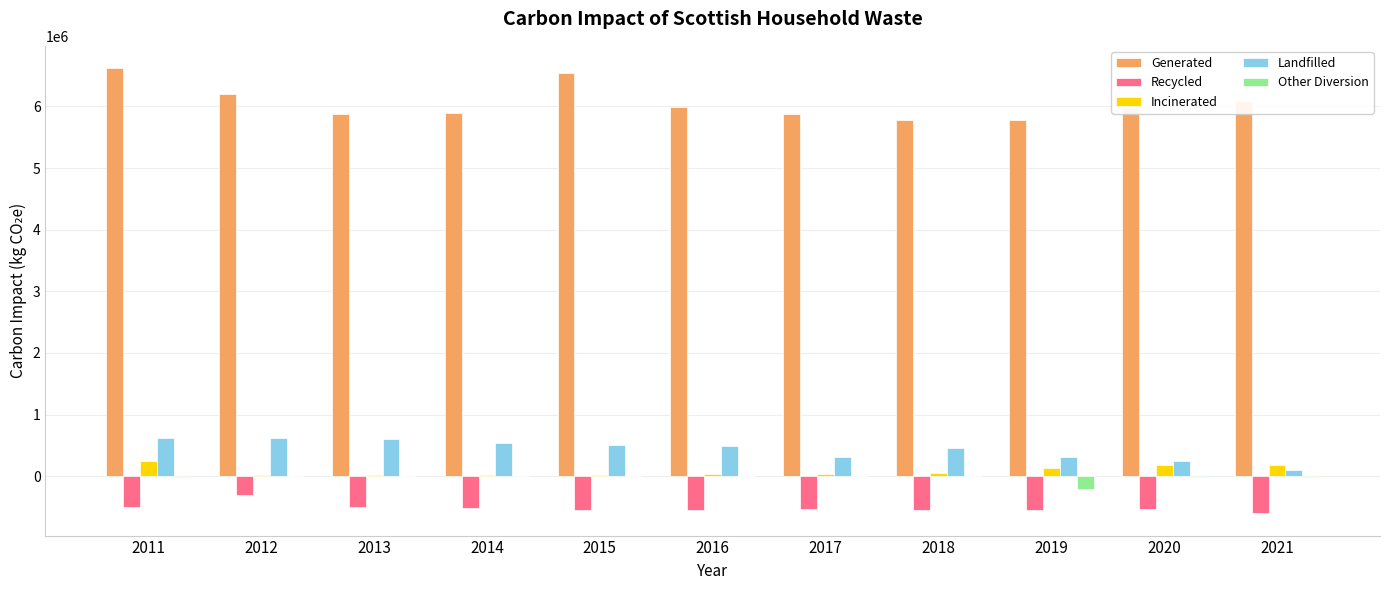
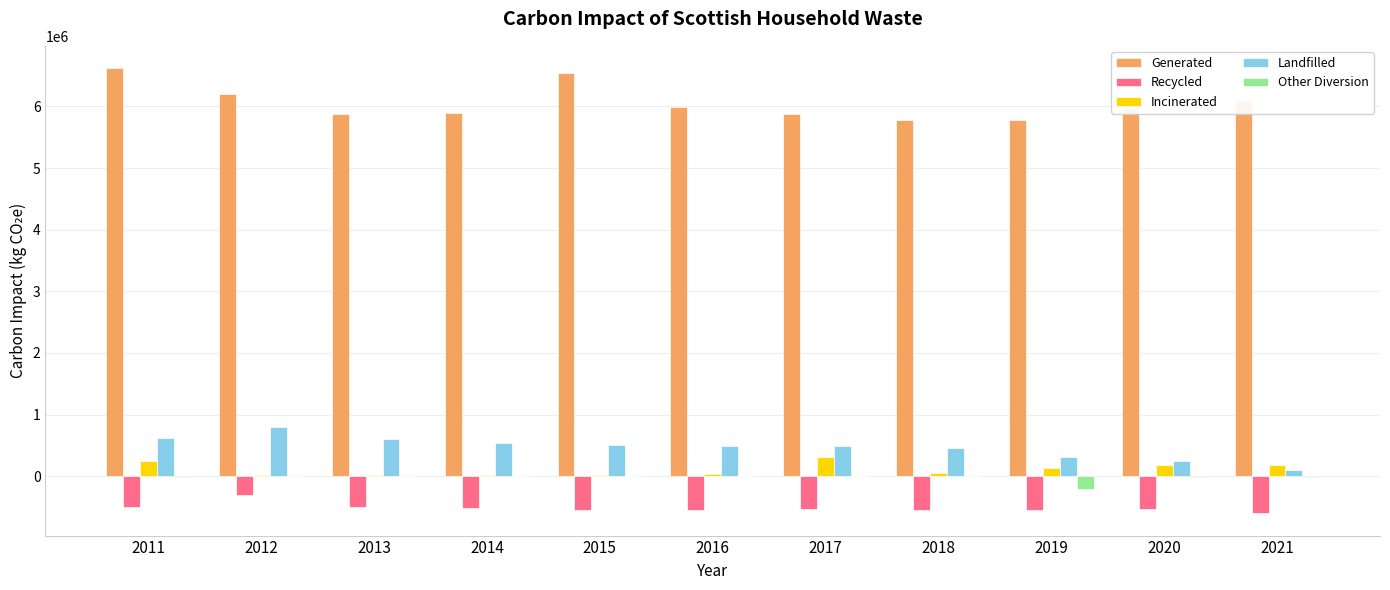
  {
    "Generated": {
      "2011": 6600000,
      "2012": 6200000,
      "2013": 5900000,
      "2014": 5900000,
      "2015": 6500000,
      "2016": 6000000,
      "2017": 5900000,
      "2018": 5800000,
      "2019": 5800000
    },
    "Recycled": {
      "2011": -500000,
      "2012": -300000,
      "2013": -500000,
      "2014": -500000,
      "2015": -500000,
      "2016": -500000,
      "2017": -500000,
      "2018": -500000,
      "2019": -500000,
      "2020": -500000,
      "2021": -600000
    },
    "Incinerated": {
      "2011": 300000,
-     "2017": 0,
+     "2017": 300000,
      "2018": 100000,
      "2019": 100000,
      "2020": 200000,
      "2021": 200000
    },
    "Landfilled": {
      "2011": 600000,
-     "2012": 600000,
+     "2012": 800000,
      "2013": 600000,
      "2014": 500000,
      "2015": 500000,
      "2016": 500000,
-     "2017": 300000,
+     "2017": 500000,
      "2018": 500000,
      "2019": 300000,
      "2020": 200000,
      "2021": 100000
    },
    "Other Diversion": {
      "2019": -200000
    }
  }
